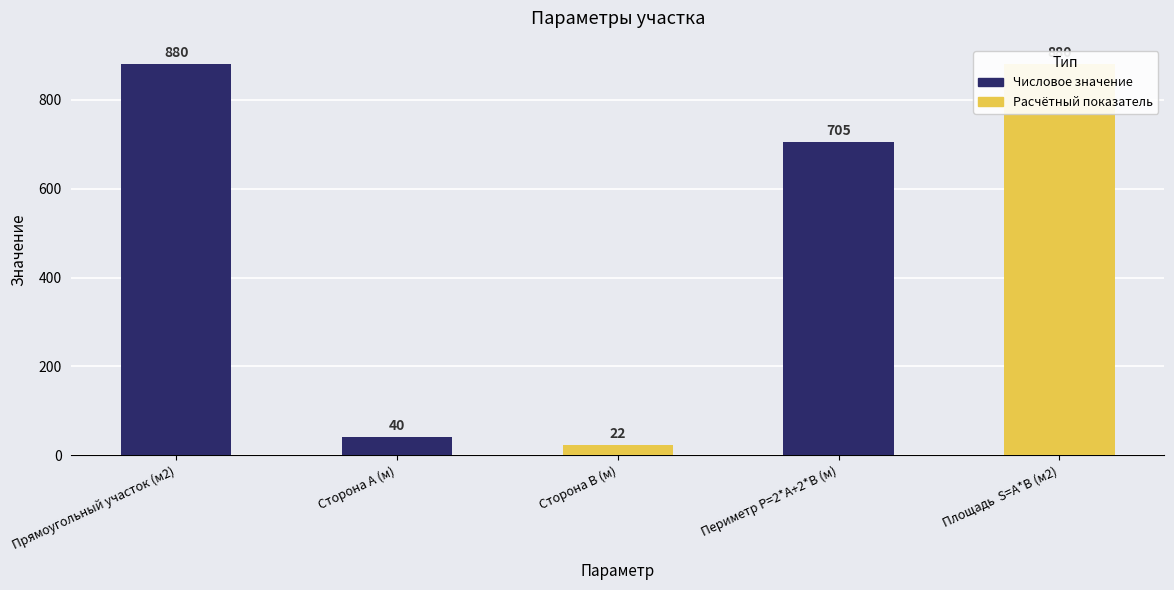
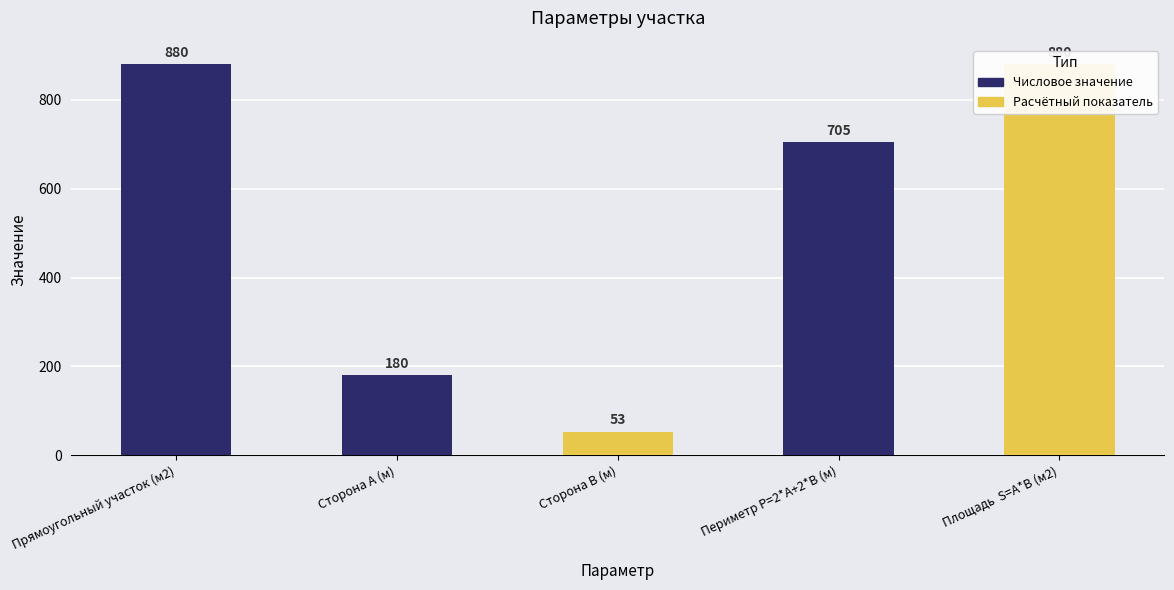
  {
    "Прямоугольный участок (м2)": 880,
-   "Сторона А (м)": 40,
-   "Сторона В (м)": 22,
+   "Сторона А (м)": 180,
+   "Сторона В (м)": 53,
    "Периметр P=2*A+2*B (м)": 705
  }
